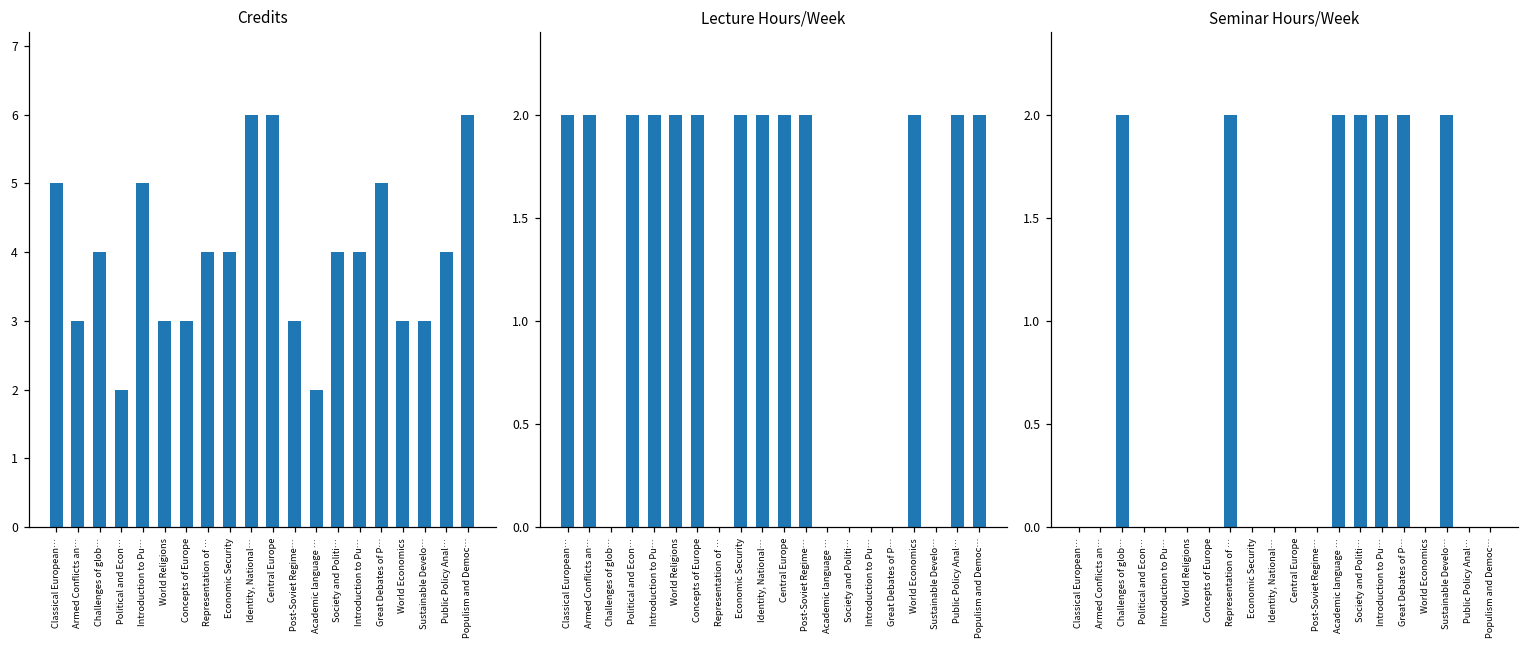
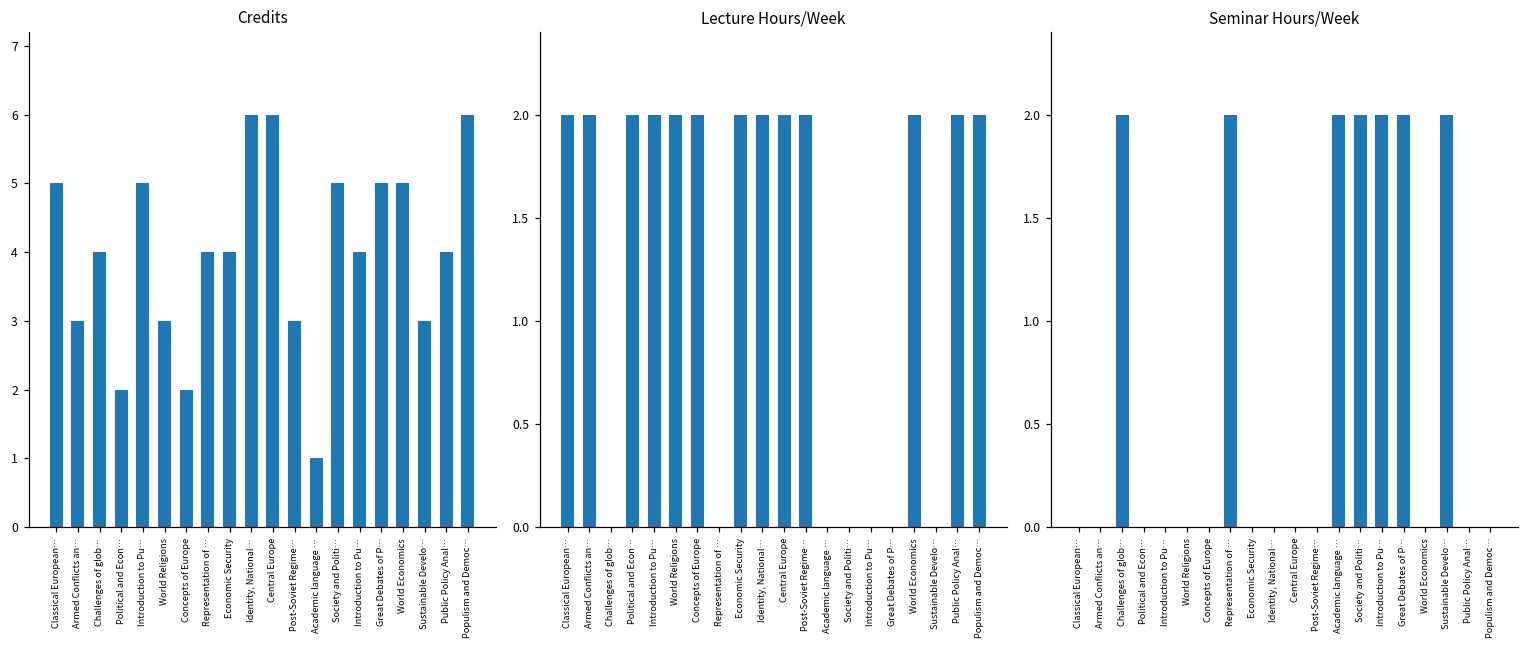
  {
    "Credits": {
      "Classical European…": 5,
      "Armed Conflicts an…": 3,
      "Challenges of glob…": 4,
      "Political and Econ…": 2,
      "World Religions": 3,
-     "Concepts of Europe": 3,
+     "Concepts of Europe": 2,
      "Representation of …": 4,
      "Economic Security": 4,
      "Identity, National…": 6,
      "Central Europe": 6,
      "Post-Soviet Regime…": 3,
-     "Academic language …": 2,
-     "Society and Politi…": 4,
+     "Academic language …": 1,
+     "Society and Politi…": 5,
      "Great Debates of P…": 5,
-     "World Economics": 3,
+     "World Economics": 5,
      "Sustainable Develo…": 3,
      "Public Policy Anal…": 4,
      "Populism and Democ…": 6
    },
    "Lecture Hours/Week": {
      "Classical European…": 2.00,
      "Armed Conflicts an…": 2.00,
      "Challenges of glob…": 0.00,
      "Political and Econ…": 2.00,
      "World Religions": 2.00,
      "Concepts of Europe": 2.00,
      "Representation of …": 0.00,
      "Economic Security": 2.00,
      "Identity, National…": 2.00,
      "Central Europe": 2.00,
      "Post-Soviet Regime…": 2.00,
      "Academic language …": 0.00,
      "Society and Politi…": 0.00,
      "Great Debates of P…": 0.00,
      "World Economics": 2.00,
      "Sustainable Develo…": 0.00,
      "Public Policy Anal…": 2.00,
      "Populism and Democ…": 2.00
    },
    "Seminar Hours/Week": {
      "Classical European…": 0.00,
      "Armed Conflicts an…": 0.00,
      "Challenges of glob…": 2.00,
      "Political and Econ…": 0.00,
      "World Religions": 0.00,
      "Concepts of Europe": 0.00,
      "Representation of …": 2.00,
      "Economic Security": 0.00,
      "Identity, National…": 0.00,
      "Central Europe": 0.00,
      "Post-Soviet Regime…": 0.00,
      "Academic language …": 2.00,
      "Society and Politi…": 2.00,
      "Great Debates of P…": 2.00,
      "World Economics": 0.00,
      "Sustainable Develo…": 2.00,
      "Public Policy Anal…": 0.00,
      "Populism and Democ…": 0.00
    }
  }
